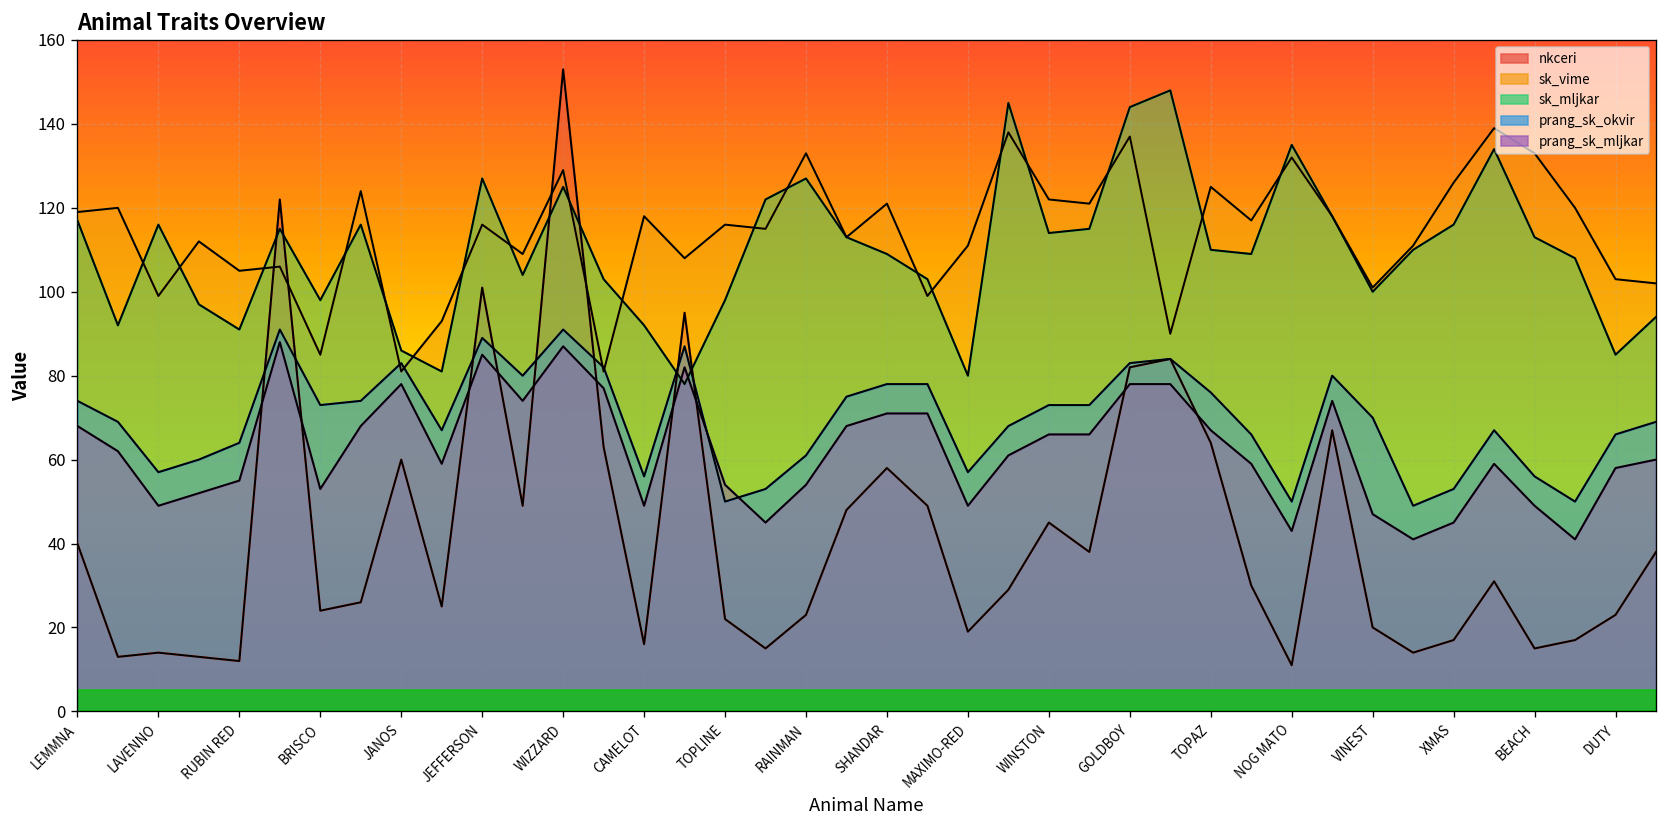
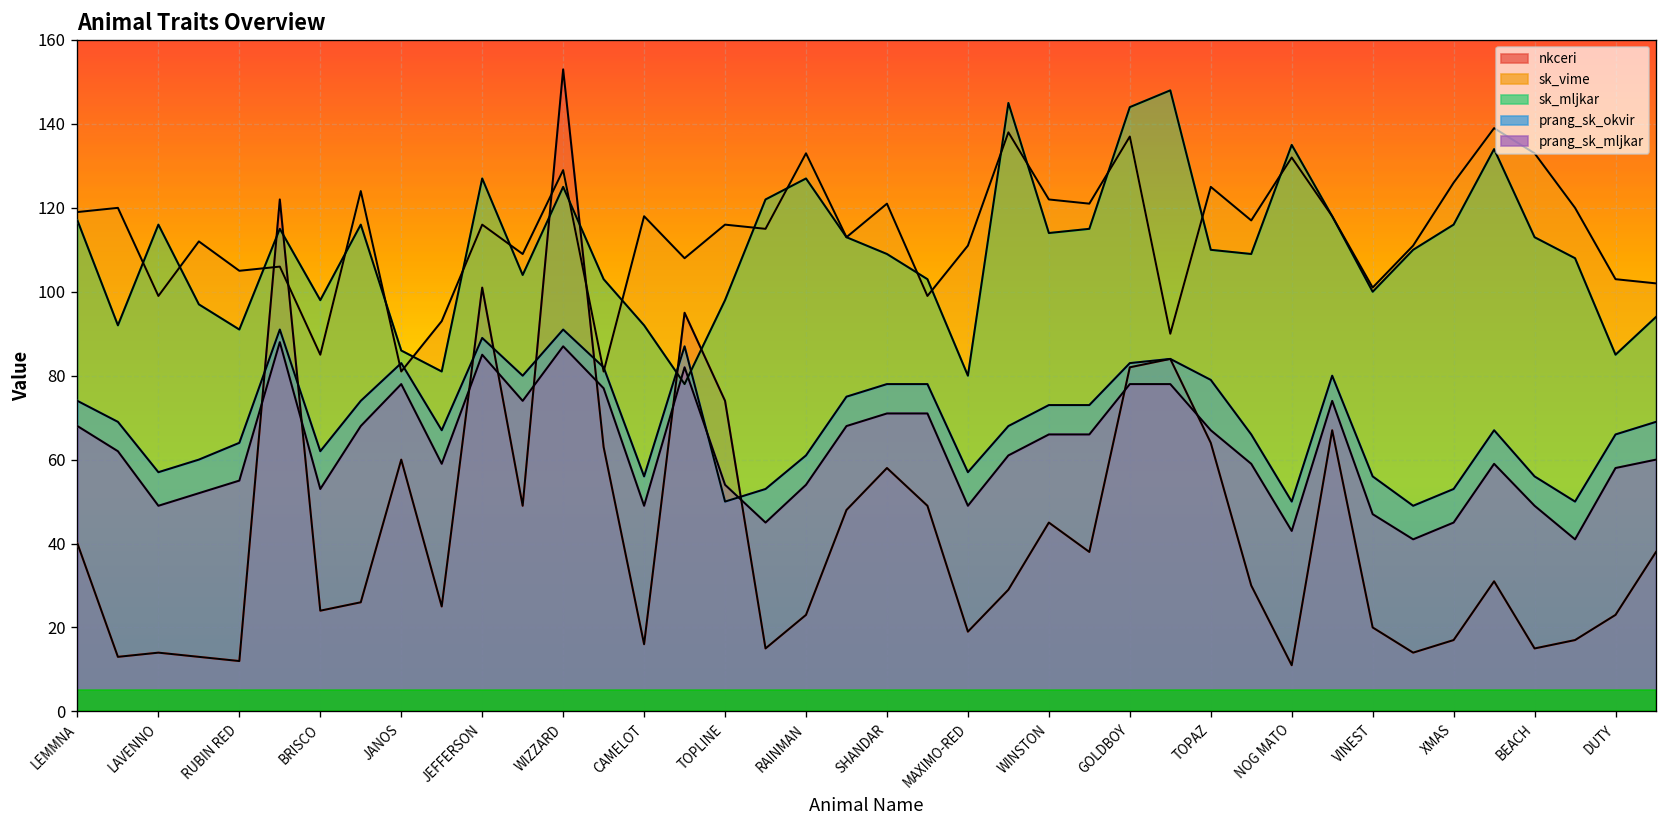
  {
    "nkceri": {
      "LEMMNA": 40,
      "LAVENNO": 14,
      "RUBIN RED": 12,
      "BRISCO": 24,
      "JANOS": 60,
      "JEFFERSON": 101,
      "WIZZARD": 153,
      "CAMELOT": 16,
-     "TOPLINE": 22,
+     "TOPLINE": 74,
      "RAINMAN": 23,
      "SHANDAR": 58,
      "MAXIMO-RED": 19,
      "WINSTON": 45,
      "GOLDBOY": 82,
      "TOPAZ": 64,
      "NOG MATO": 11,
      "VINEST": 20,
      "XMAS": 17,
      "BEACH": 15,
      "DUTY": 23
    },
    "sk_vime": {
      "LEMMNA": 119,
      "LAVENNO": 99,
      "RUBIN RED": 105,
      "BRISCO": 85,
      "JANOS": 81,
      "JEFFERSON": 116,
      "WIZZARD": 129,
      "CAMELOT": 118,
      "TOPLINE": 116,
      "RAINMAN": 133,
      "SHANDAR": 121,
      "MAXIMO-RED": 111,
      "WINSTON": 122,
      "GOLDBOY": 137,
      "TOPAZ": 125,
      "NOG MATO": 132,
      "VINEST": 101,
      "XMAS": 126,
      "BEACH": 133,
      "DUTY": 103
    },
    "sk_mljkar": {
      "LEMMNA": 117,
      "LAVENNO": 116,
      "RUBIN RED": 91,
      "BRISCO": 98,
      "JANOS": 86,
      "JEFFERSON": 127,
      "WIZZARD": 125,
      "CAMELOT": 92,
      "TOPLINE": 98,
      "RAINMAN": 127,
      "SHANDAR": 109,
      "MAXIMO-RED": 80,
      "WINSTON": 114,
      "GOLDBOY": 144,
      "TOPAZ": 110,
      "NOG MATO": 135,
      "VINEST": 100,
      "XMAS": 116,
      "BEACH": 113,
      "DUTY": 85
    },
    "prang_sk_okvir": {
      "LEMMNA": 74,
      "LAVENNO": 57,
      "RUBIN RED": 64,
-     "BRISCO": 73,
+     "BRISCO": 62,
      "JANOS": 83,
      "JEFFERSON": 89,
      "WIZZARD": 91,
      "CAMELOT": 56,
      "TOPLINE": 50,
      "RAINMAN": 61,
      "SHANDAR": 78,
      "MAXIMO-RED": 57,
      "WINSTON": 73,
      "GOLDBOY": 83,
-     "TOPAZ": 76,
+     "TOPAZ": 79,
      "NOG MATO": 50,
-     "VINEST": 70,
+     "VINEST": 56,
      "XMAS": 53,
      "BEACH": 56,
      "DUTY": 66
    },
    "prang_sk_mljkar": {
      "LEMMNA": 68,
      "LAVENNO": 49,
      "RUBIN RED": 55,
      "BRISCO": 53,
      "JANOS": 78,
      "JEFFERSON": 85,
      "WIZZARD": 87,
      "CAMELOT": 49,
      "TOPLINE": 54,
      "RAINMAN": 54,
      "SHANDAR": 71,
      "MAXIMO-RED": 49,
      "WINSTON": 66,
      "GOLDBOY": 78,
      "TOPAZ": 67,
      "NOG MATO": 43,
      "VINEST": 47,
      "XMAS": 45,
      "BEACH": 49,
      "DUTY": 58
    }
  }
